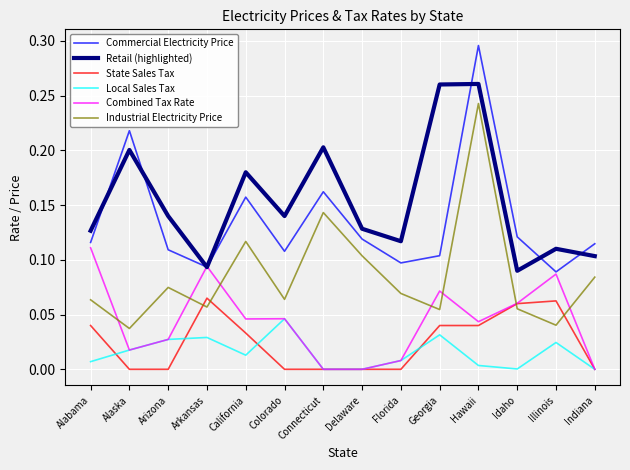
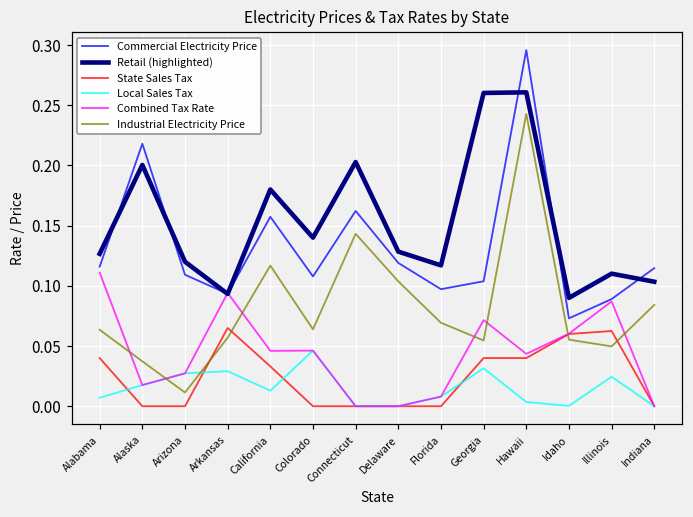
  {
    "Commercial Electricity Price": {
      "Alabama": 0.116,
      "Alaska": 0.218,
      "Arizona": 0.109,
      "California": 0.157,
      "Colorado": 0.108,
      "Connecticut": 0.162,
      "Delaware": 0.119,
      "Florida": 0.097,
      "Georgia": 0.104,
      "Hawaii": 0.296,
-     "Idaho": 0.121,
+     "Idaho": 0.073,
      "Indiana": 0.115
    },
    "Retail (highlighted)": {
      "Alabama": 0.127,
      "Alaska": 0.20,
-     "Arizona": 0.14,
+     "Arizona": 0.12,
      "California": 0.18,
      "Colorado": 0.14,
      "Connecticut": 0.203,
      "Delaware": 0.13,
      "Florida": 0.117,
      "Georgia": 0.26,
      "Hawaii": 0.26,
      "Idaho": 0.09,
      "Illinois": 0.11,
      "Indiana": 0.103
    },
    "State Sales Tax": {
      "Alabama": 0.040,
      "Alaska": 0.000,
      "Arizona": 0.000,
      "Arkansas": 0.065,
      "California": 0.033,
      "Colorado": 0.000,
      "Florida": 0.000,
      "Georgia": 0.040,
      "Hawaii": 0.040,
      "Illinois": 0.063
    },
    "Local Sales Tax": {
      "Alabama": 0.007,
      "Arkansas": 0.029,
      "California": 0.013,
      "Georgia": 0.032,
      "Hawaii": 0.004,
      "Idaho": 0.000,
      "Illinois": 0.025
    },
    "Combined Tax Rate": {
      "Alabama": 0.111,
      "California": 0.046,
      "Georgia": 0.072,
      "Hawaii": 0.044
    },
    "Industrial Electricity Price": {
      "Alabama": 0.064,
      "Alaska": 0.037,
-     "Arizona": 0.075,
+     "Arizona": 0.011,
      "Arkansas": 0.057,
      "California": 0.117,
      "Colorado": 0.064,
      "Connecticut": 0.143,
      "Delaware": 0.104,
      "Florida": 0.069,
      "Georgia": 0.055,
      "Hawaii": 0.243,
      "Idaho": 0.055,
-     "Illinois": 0.040,
+     "Illinois": 0.050,
      "Indiana": 0.084
    }
  }
